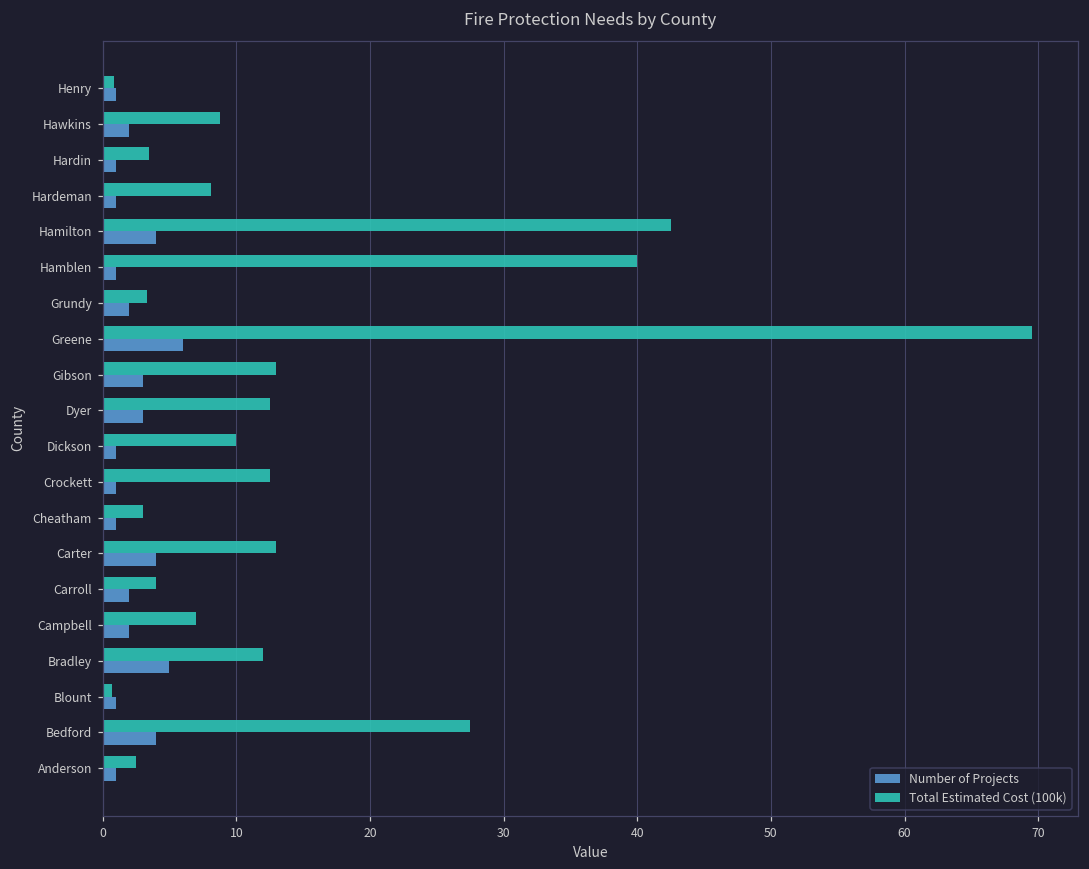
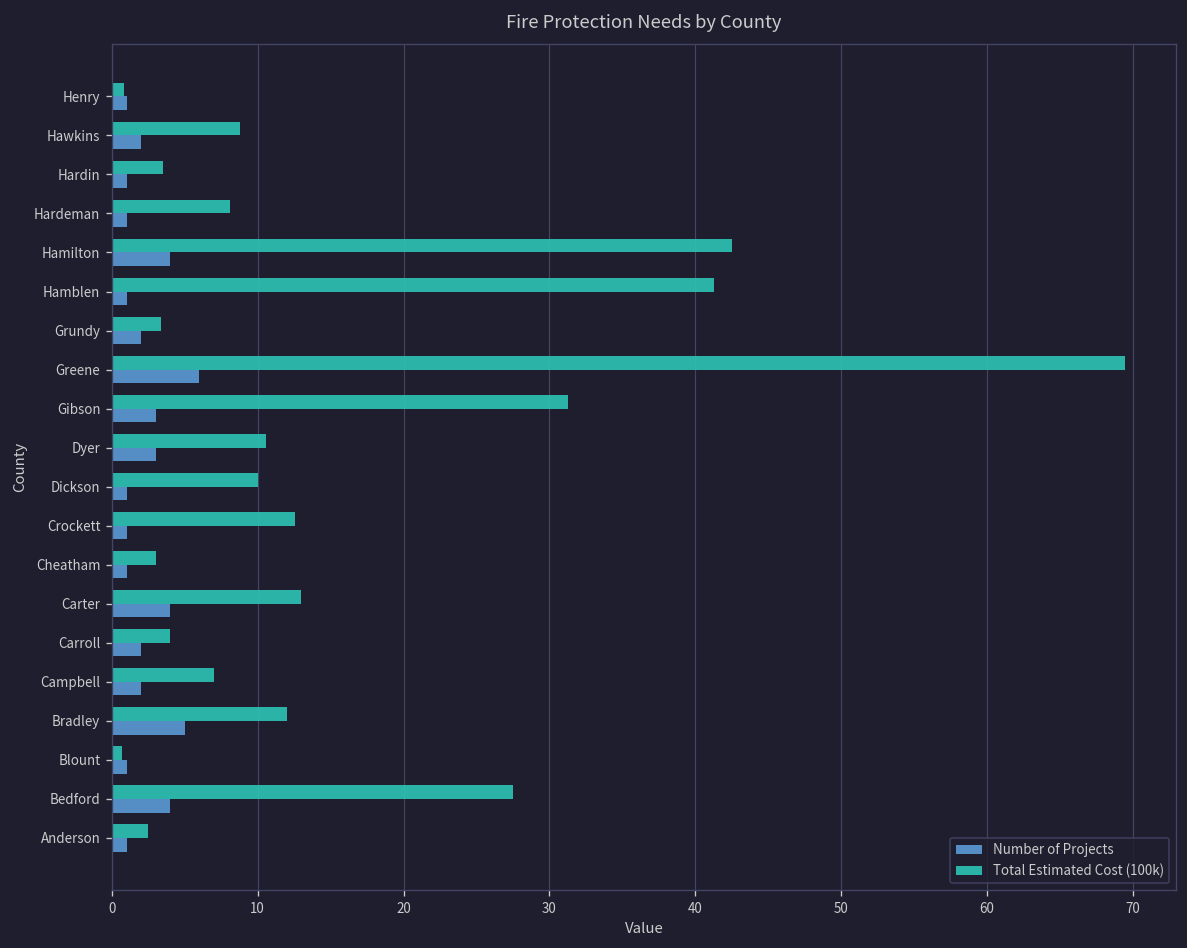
  {
    "Number of Projects": {
      "Henry": 1.0,
      "Hawkins": 2.0,
      "Hardin": 1.0,
      "Hardeman": 1.0,
      "Hamilton": 4.0,
      "Hamblen": 1.0,
      "Grundy": 2.0,
      "Greene": 6.0,
      "Gibson": 3.0,
      "Dyer": 3.0,
      "Dickson": 1.0,
      "Crockett": 1.0,
      "Cheatham": 1.0,
      "Carter": 4.0,
      "Carroll": 2.0,
      "Campbell": 2.0,
      "Bradley": 5.0,
      "Blount": 1.0,
      "Bedford": 4.0,
      "Anderson": 1.0
    },
    "Total Estimated Cost (100k)": {
      "Henry": 0.9,
      "Hawkins": 8.8,
      "Hardin": 3.5,
      "Hardeman": 8.1,
      "Hamilton": 42.5,
-     "Hamblen": 40.0,
+     "Hamblen": 41.3,
      "Grundy": 3.3,
      "Greene": 69.5,
-     "Gibson": 13.0,
-     "Dyer": 12.5,
+     "Gibson": 31.3,
+     "Dyer": 10.6,
      "Dickson": 10.0,
      "Crockett": 12.5,
      "Cheatham": 3.0,
      "Carter": 13.0,
      "Carroll": 4.0,
      "Campbell": 7.0,
      "Bradley": 12.0,
      "Blount": 0.7,
      "Bedford": 27.5,
      "Anderson": 2.5
    }
  }
